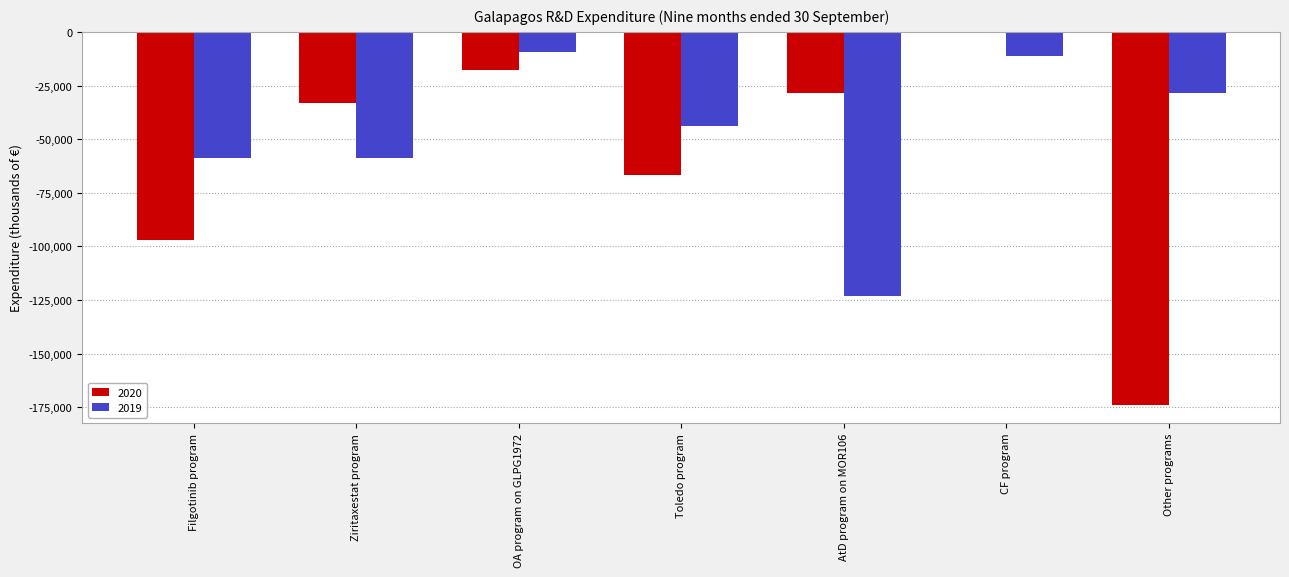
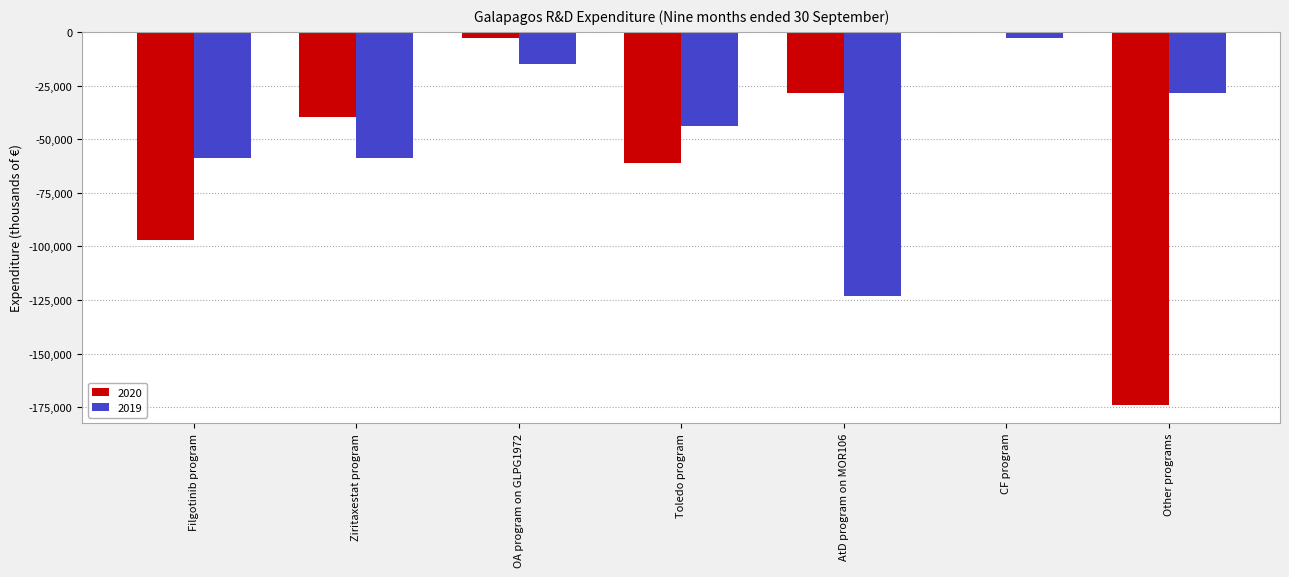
  {
    "2020": {
      "Filgotinib program": "-97,000",
-     "Ziritaxestat program": "-33,000",
-     "OA program on GLPG1972": "-18,000",
-     "Toledo program": "-67,000",
+     "Ziritaxestat program": "-40,000",
+     "OA program on GLPG1972": "-3,000",
+     "Toledo program": "-61,000",
      "AtD program on MOR106": "-29,000",
      "Other programs": "-174,000"
    },
    "2019": {
      "Filgotinib program": "-59,000",
      "Ziritaxestat program": "-59,000",
-     "OA program on GLPG1972": "-10,000",
+     "OA program on GLPG1972": "-15,000",
      "Toledo program": "-44,000",
      "AtD program on MOR106": "-123,000",
-     "CF program": "-11,000",
+     "CF program": "-3,000",
      "Other programs": "-28,000"
    }
  }
